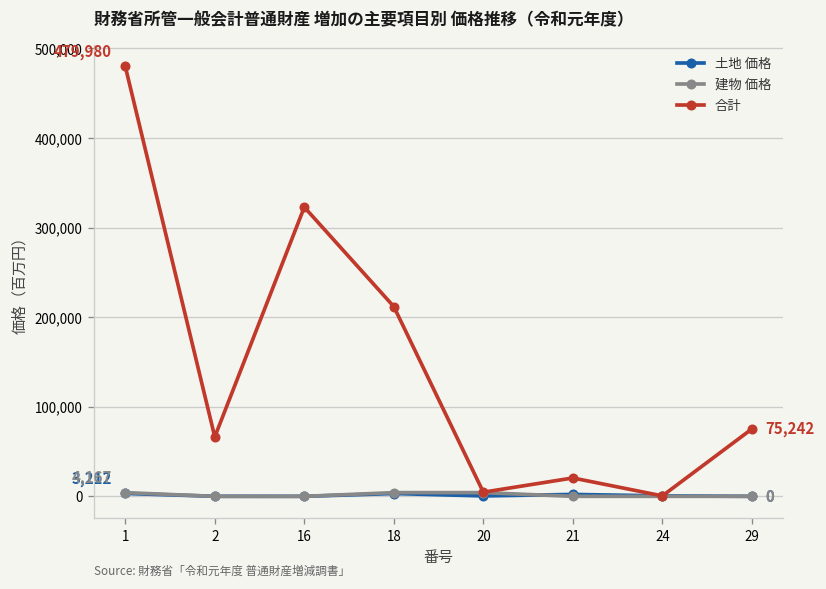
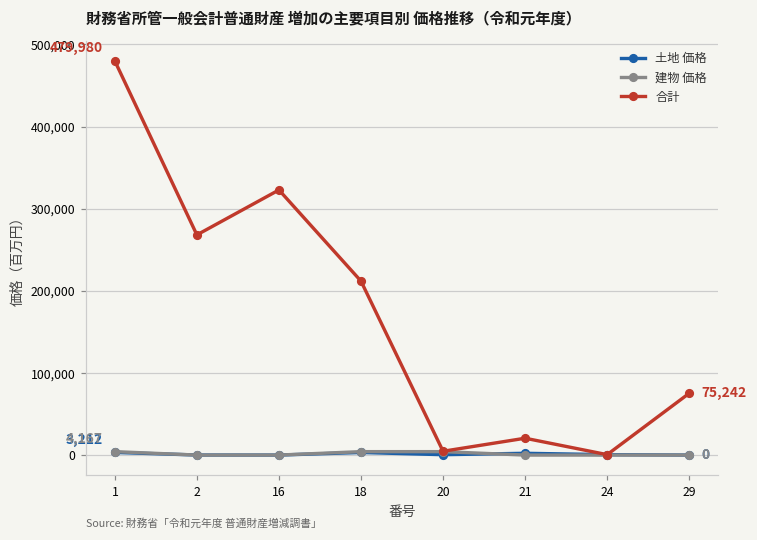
  {
    "土地 価格": {
      "20": "0"
    },
    "合計": {
-     "2": "70,000",
+     "2": "270,000",
      "16": "320,000",
      "18": "210,000",
      "21": "20,000"
    }
  }
